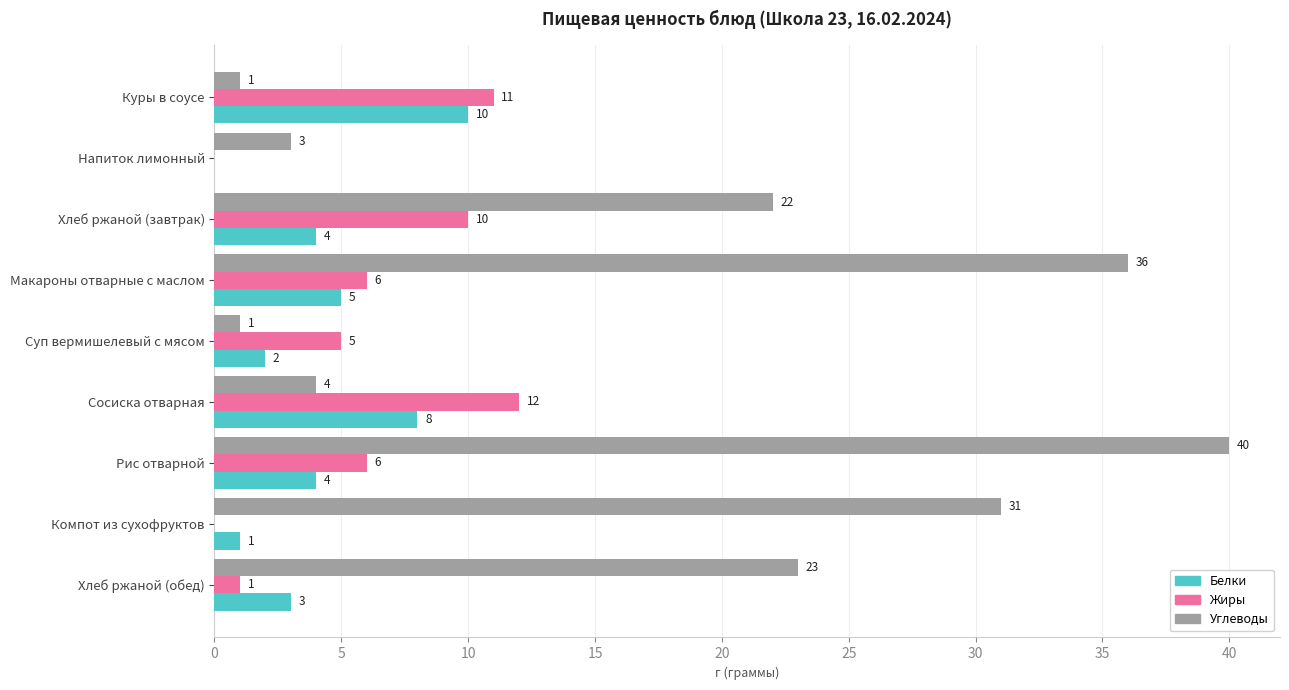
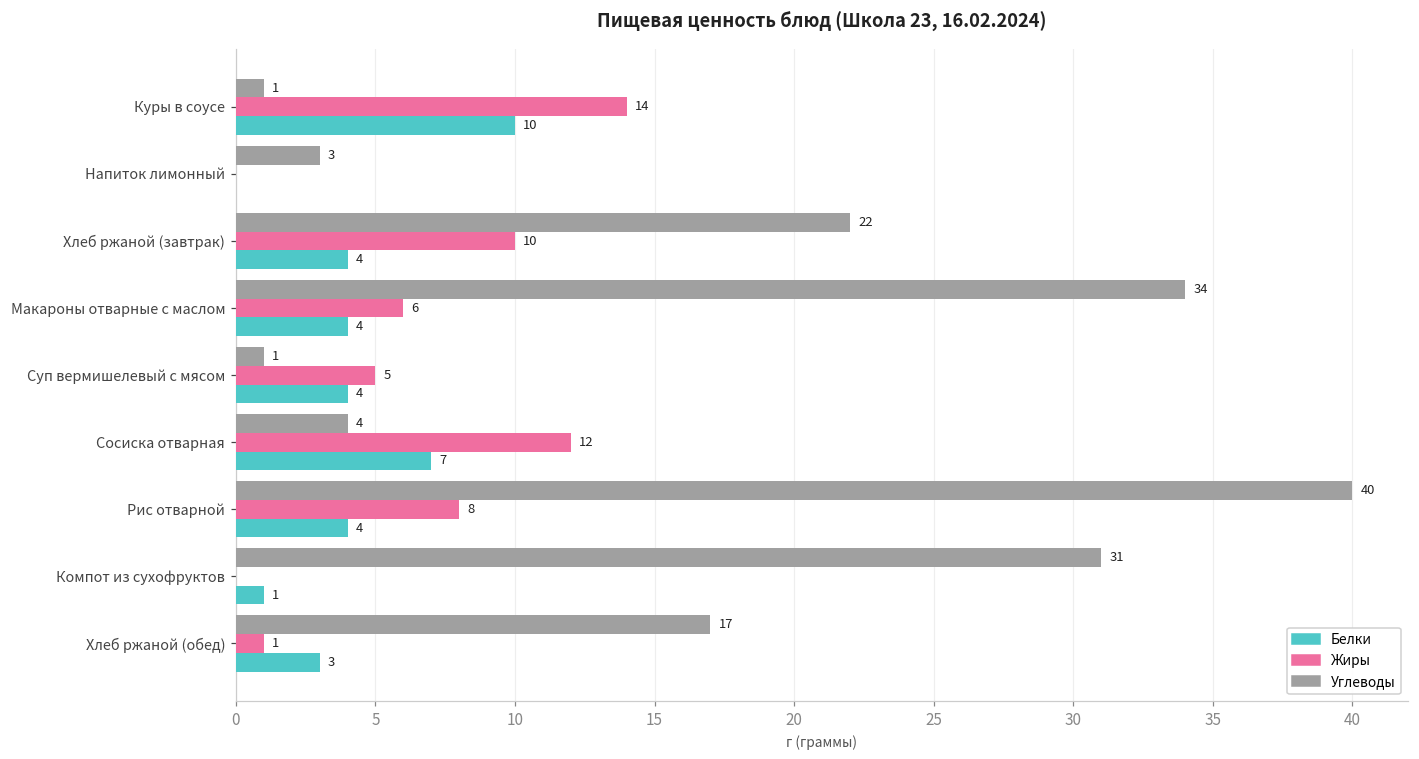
  {
    "Белки": {
      "Куры в соусе": 10,
      "Хлеб ржаной (завтрак)": 4,
-     "Макароны отварные с маслом": 5,
-     "Суп вермишелевый с мясом": 2,
-     "Сосиска отварная": 8,
+     "Макароны отварные с маслом": 4,
+     "Суп вермишелевый с мясом": 4,
+     "Сосиска отварная": 7,
      "Рис отварной": 4,
      "Компот из сухофруктов": 1,
      "Хлеб ржаной (обед)": 3
    },
    "Жиры": {
-     "Куры в соусе": 11,
+     "Куры в соусе": 14,
      "Хлеб ржаной (завтрак)": 10,
      "Макароны отварные с маслом": 6,
      "Суп вермишелевый с мясом": 5,
      "Сосиска отварная": 12,
-     "Рис отварной": 6,
+     "Рис отварной": 8,
      "Хлеб ржаной (обед)": 1
    },
    "Углеводы": {
      "Куры в соусе": 1,
      "Напиток лимонный": 3,
      "Хлеб ржаной (завтрак)": 22,
-     "Макароны отварные с маслом": 36,
+     "Макароны отварные с маслом": 34,
      "Суп вермишелевый с мясом": 1,
      "Сосиска отварная": 4,
      "Рис отварной": 40,
      "Компот из сухофруктов": 31,
-     "Хлеб ржаной (обед)": 23
+     "Хлеб ржаной (обед)": 17
    }
  }
